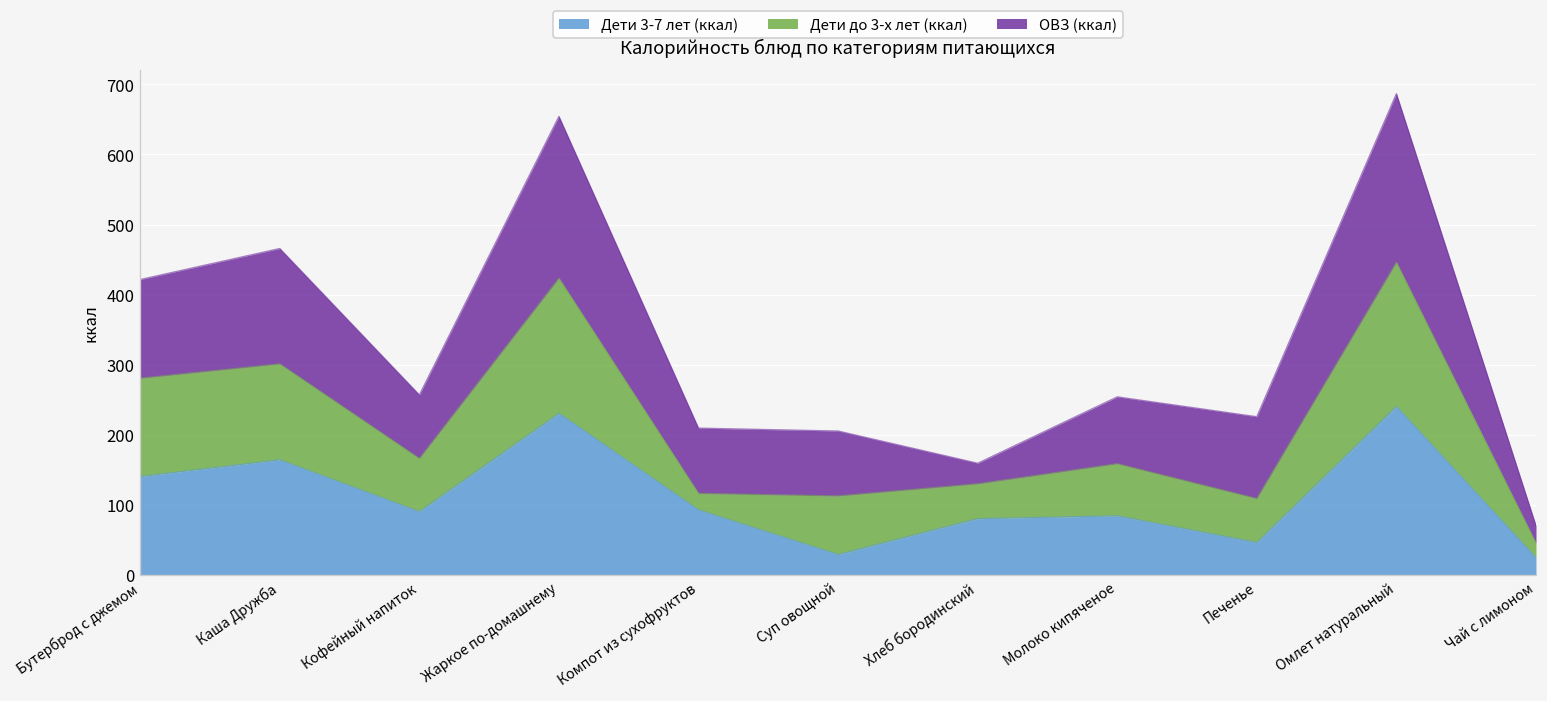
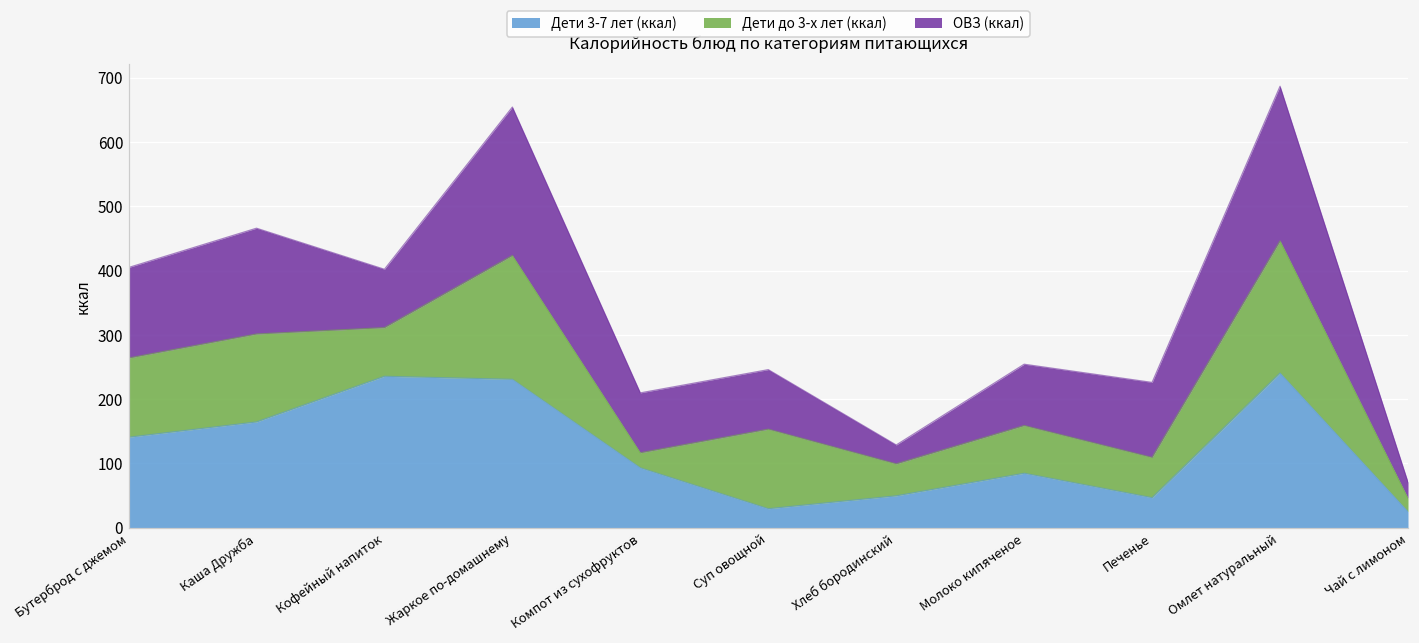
  {
    "Дети 3-7 лет (ккал)": {
      "Бутерброд с джемом": 140,
      "Каша Дружба": 160,
-     "Кофейный напиток": 90,
+     "Кофейный напиток": 240,
      "Жаркое по-домашнему": 230,
      "Компот из сухофруктов": 90,
      "Суп овощной": 30,
-     "Хлеб бородинский": 80,
+     "Хлеб бородинский": 50,
      "Молоко кипяченое": 80,
      "Печенье": 50,
      "Омлет натуральный": 240,
      "Чай с лимоном": 20
    },
    "Дети до 3-х лет (ккал)": {
-     "Бутерброд с джемом": 140,
+     "Бутерброд с джемом": 120,
      "Каша Дружба": 140,
      "Кофейный напиток": 80,
      "Жаркое по-домашнему": 190,
      "Компот из сухофруктов": 20,
-     "Суп овощной": 80,
+     "Суп овощной": 120,
      "Хлеб бородинский": 50,
      "Молоко кипяченое": 70,
      "Печенье": 60,
      "Омлет натуральный": 210,
      "Чай с лимоном": 20
    },
    "ОВЗ (ккал)": {
      "Бутерброд с джемом": 140,
      "Каша Дружба": 160,
      "Кофейный напиток": 90,
      "Жаркое по-домашнему": 230,
      "Компот из сухофруктов": 90,
      "Суп овощной": 90,
      "Хлеб бородинский": 30,
      "Молоко кипяченое": 100,
      "Печенье": 120,
      "Омлет натуральный": 240,
      "Чай с лимоном": 20
    }
  }
